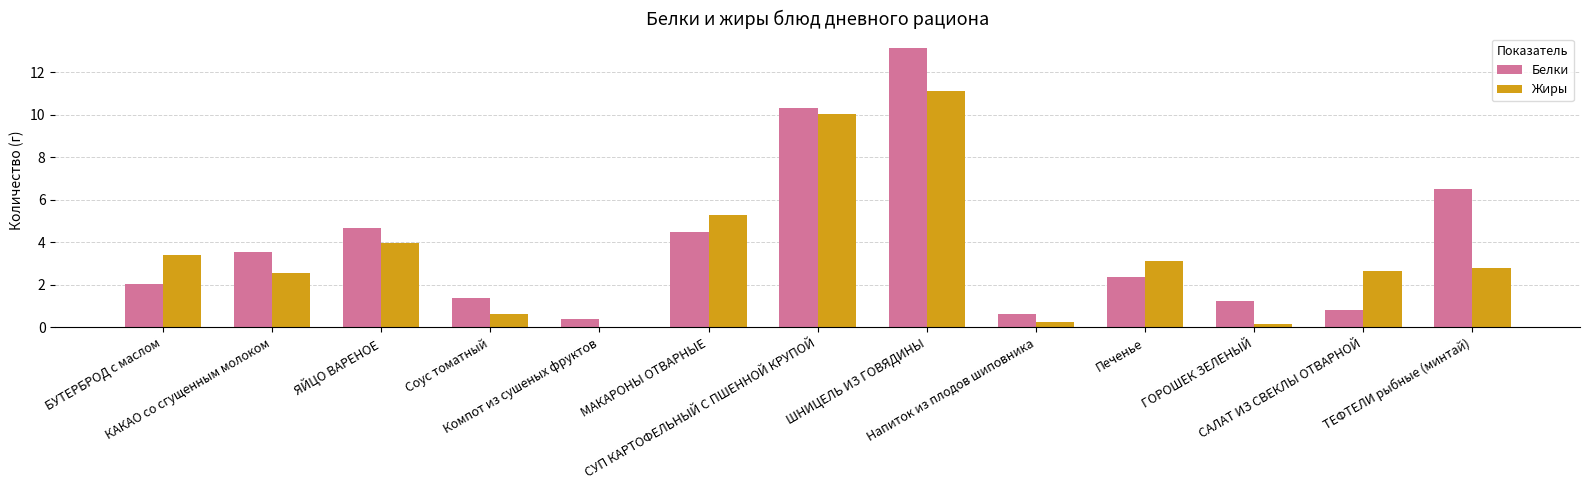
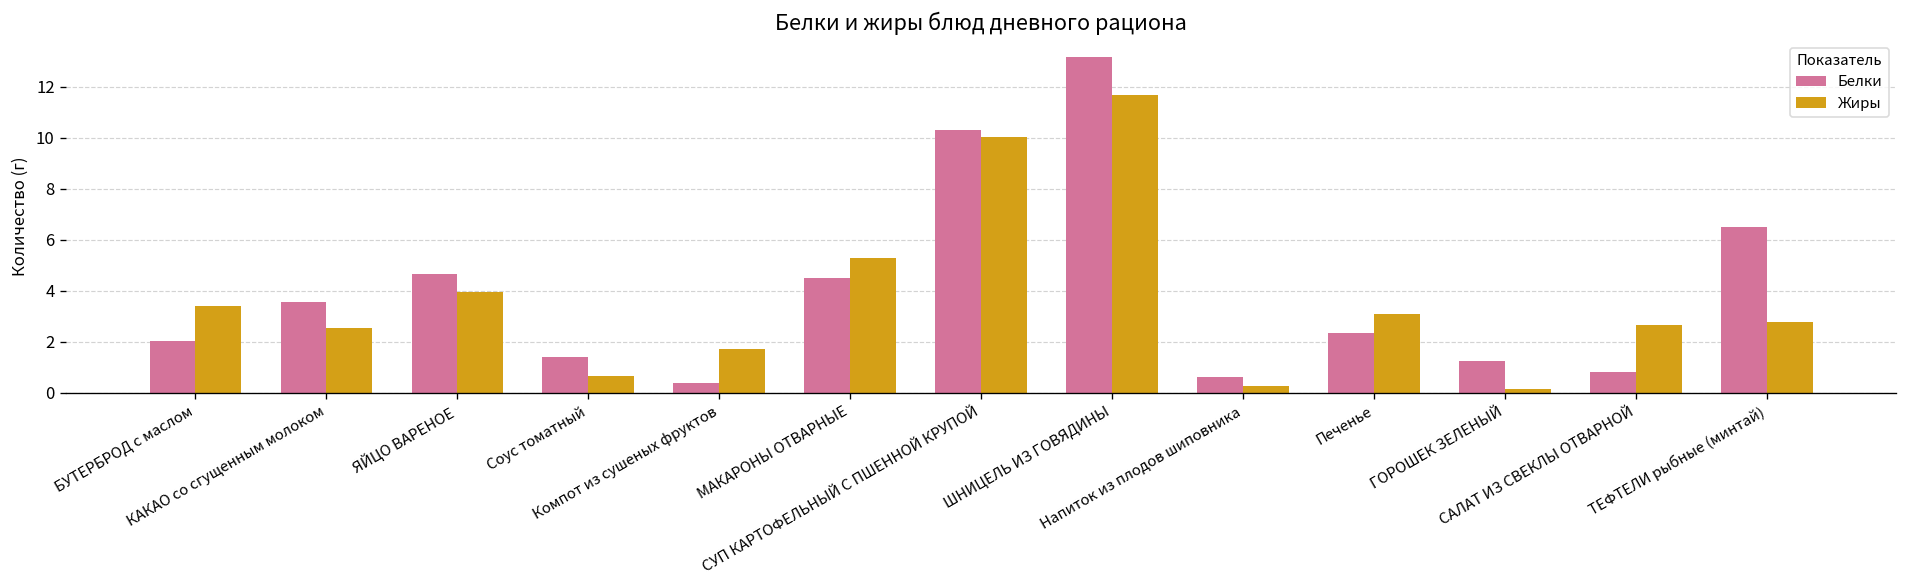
  {
    "Белки": {
      "БУТЕРБРОД с маслом": 2.0,
      "КАКАО со сгущенным молоком": 3.6,
      "ЯЙЦО ВАРЕНОЕ": 4.7,
      "Соус томатный": 1.4,
      "Компот из сушеных фруктов": 0.4,
      "МАКАРОНЫ ОТВАРНЫЕ": 4.5,
      "СУП КАРТОФЕЛЬНЫЙ С ПШЕННОЙ КРУПОЙ": 10.3,
      "ШНИЦЕЛЬ ИЗ ГОВЯДИНЫ": 13.2,
      "Напиток из плодов шиповника": 0.6,
      "Печенье": 2.4,
      "ГОРОШЕК ЗЕЛЕНЫЙ": 1.2,
      "САЛАТ ИЗ СВЕКЛЫ ОТВАРНОЙ": 0.8,
      "ТЕФТЕЛИ рыбные (минтай)": 6.5
    },
    "Жиры": {
      "БУТЕРБРОД с маслом": 3.4,
      "КАКАО со сгущенным молоком": 2.6,
      "ЯЙЦО ВАРЕНОЕ": 3.9,
      "Соус томатный": 0.7,
-     "Компот из сушеных фруктов": 0.0,
+     "Компот из сушеных фруктов": 1.7,
      "МАКАРОНЫ ОТВАРНЫЕ": 5.3,
      "СУП КАРТОФЕЛЬНЫЙ С ПШЕННОЙ КРУПОЙ": 10.0,
-     "ШНИЦЕЛЬ ИЗ ГОВЯДИНЫ": 11.1,
+     "ШНИЦЕЛЬ ИЗ ГОВЯДИНЫ": 11.7,
      "Напиток из плодов шиповника": 0.3,
      "Печенье": 3.1,
      "ГОРОШЕК ЗЕЛЕНЫЙ": 0.1,
      "САЛАТ ИЗ СВЕКЛЫ ОТВАРНОЙ": 2.6,
      "ТЕФТЕЛИ рыбные (минтай)": 2.8
    }
  }
